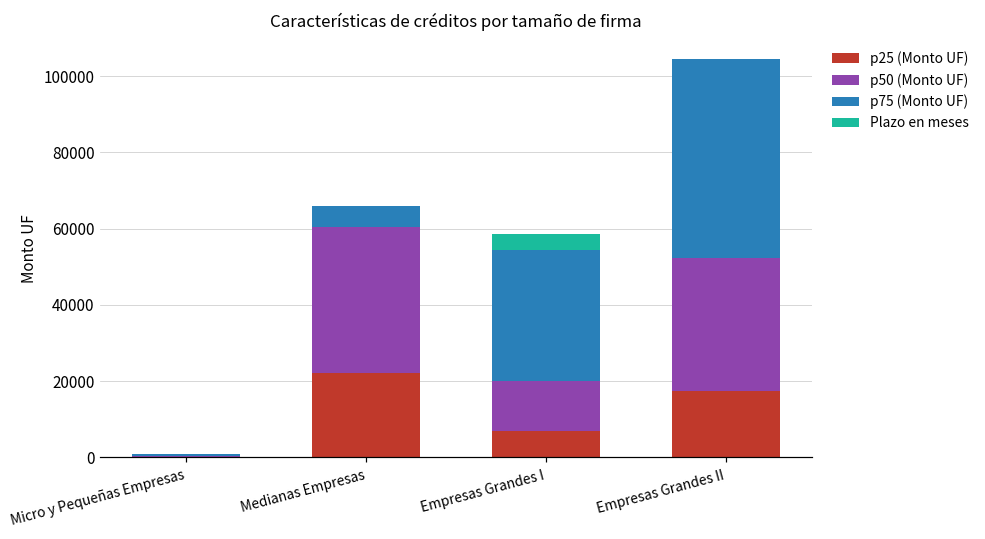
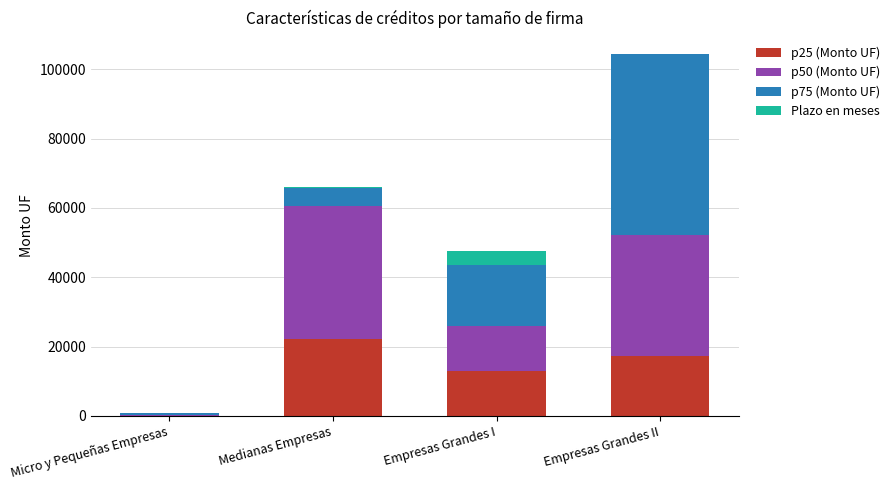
  {
    "p25 (Monto UF)": {
      "Medianas Empresas": 22000,
-     "Empresas Grandes I": 7000,
+     "Empresas Grandes I": 13000,
      "Empresas Grandes II": 17000
    },
    "p50 (Monto UF)": {
      "Medianas Empresas": 38000,
      "Empresas Grandes I": 13000,
      "Empresas Grandes II": 35000
    },
    "p75 (Monto UF)": {
      "Medianas Empresas": 5000,
-     "Empresas Grandes I": 34000,
+     "Empresas Grandes I": 17000,
      "Empresas Grandes II": 52000
    },
    "Plazo en meses": {
      "Empresas Grandes I": 4000
    }
  }
